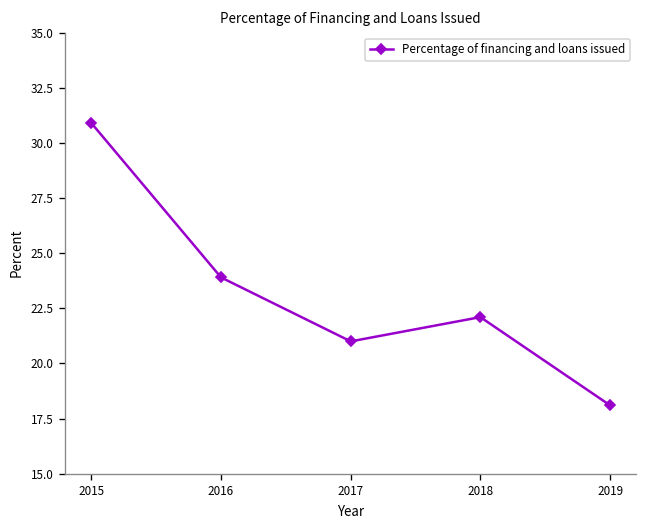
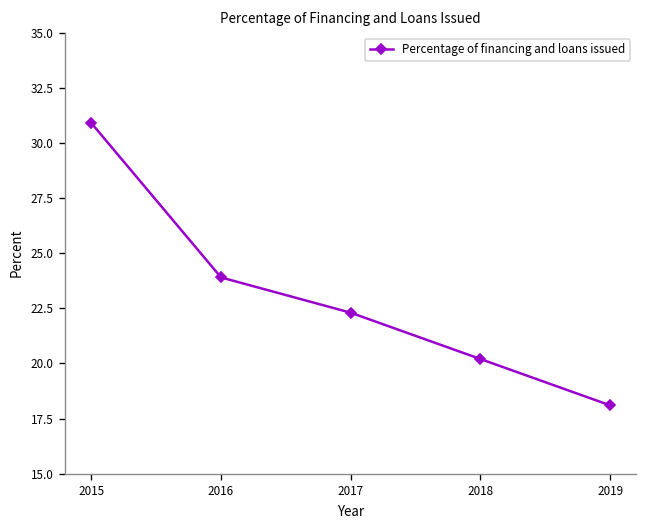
  {
    "2015": 30.9,
    "2016": 23.9,
-   "2017": 21.0,
-   "2018": 22.1,
+   "2017": 22.3,
+   "2018": 20.2,
    "2019": 18.1
  }
